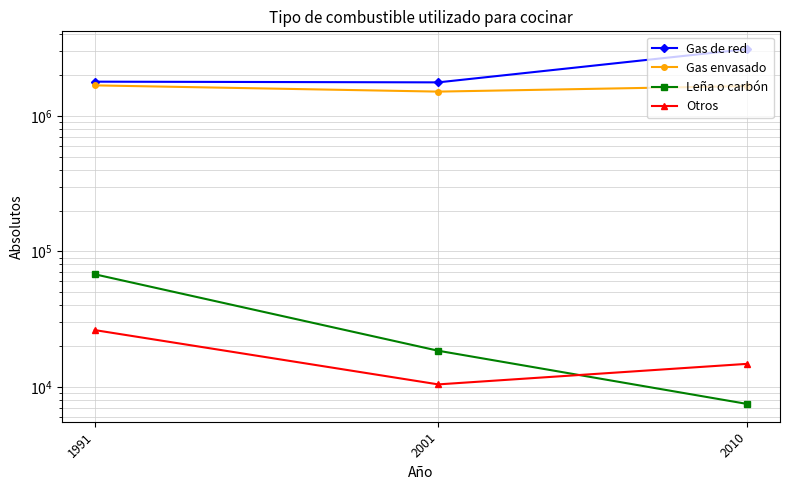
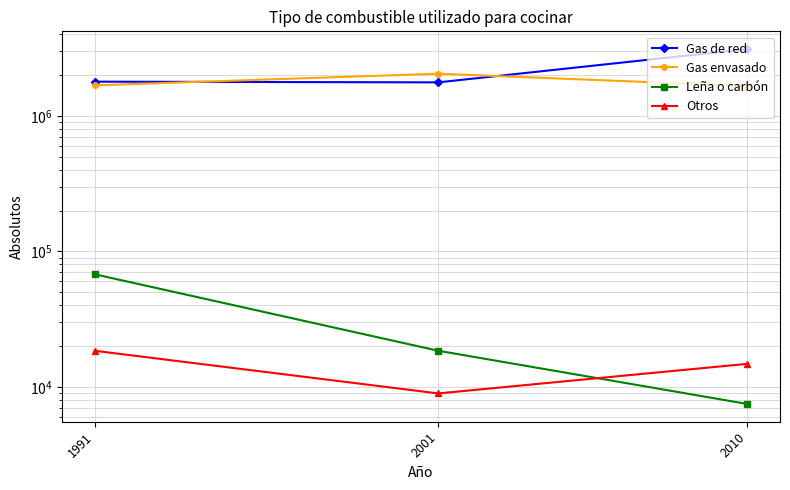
  {
    "Gas de red": {
      "1991": 1800000,
      "2001": 1800000
    },
    "Gas envasado": {
      "1991": 1700000,
-     "2001": 1500000
+     "2001": 2000000
    },
    "Leña o carbón": {
      "1991": 70000,
      "2001": 18000,
      "2010": 7000
    },
    "Otros": {
-     "1991": 26000,
-     "2001": 10000,
+     "1991": 18000,
+     "2001": 9000,
      "2010": 15000
    }
  }
